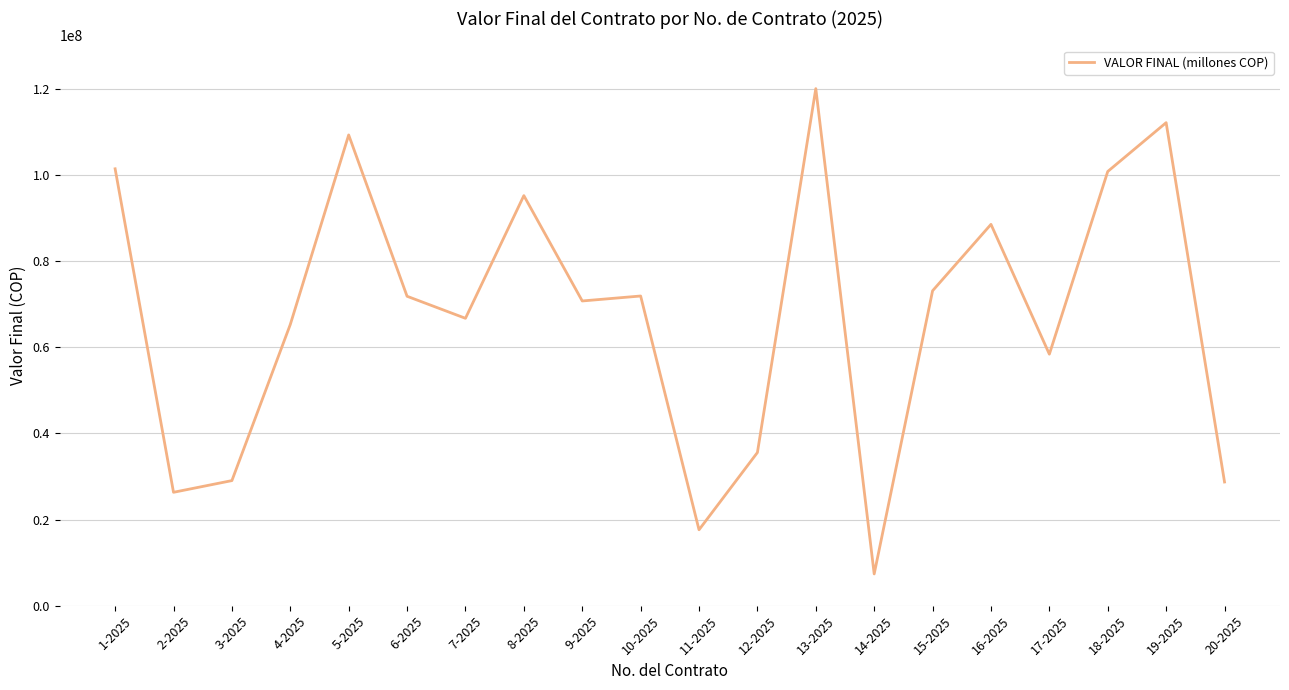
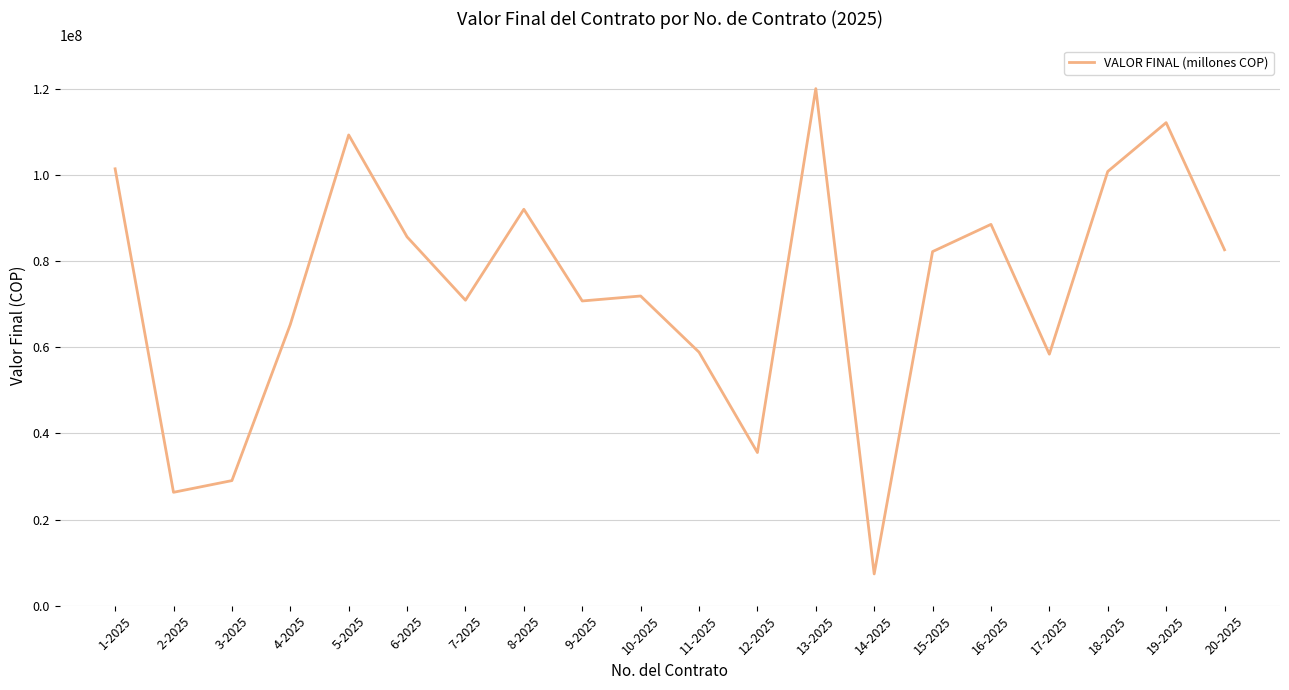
  {
    "1-2025": 101000000,
    "2-2025": 26000000,
    "3-2025": 29000000,
    "4-2025": 65000000,
    "5-2025": 109000000,
-   "6-2025": 72000000,
-   "7-2025": 67000000,
-   "8-2025": 95000000,
+   "6-2025": 86000000,
+   "7-2025": 71000000,
+   "8-2025": 92000000,
    "9-2025": 71000000,
    "10-2025": 72000000,
-   "11-2025": 18000000,
+   "11-2025": 59000000,
    "12-2025": 36000000,
    "13-2025": 120000000,
    "14-2025": 7000000,
-   "15-2025": 73000000,
+   "15-2025": 82000000,
    "16-2025": 89000000,
    "17-2025": 58000000,
    "18-2025": 101000000,
    "19-2025": 112000000,
-   "20-2025": 29000000
+   "20-2025": 83000000
  }
